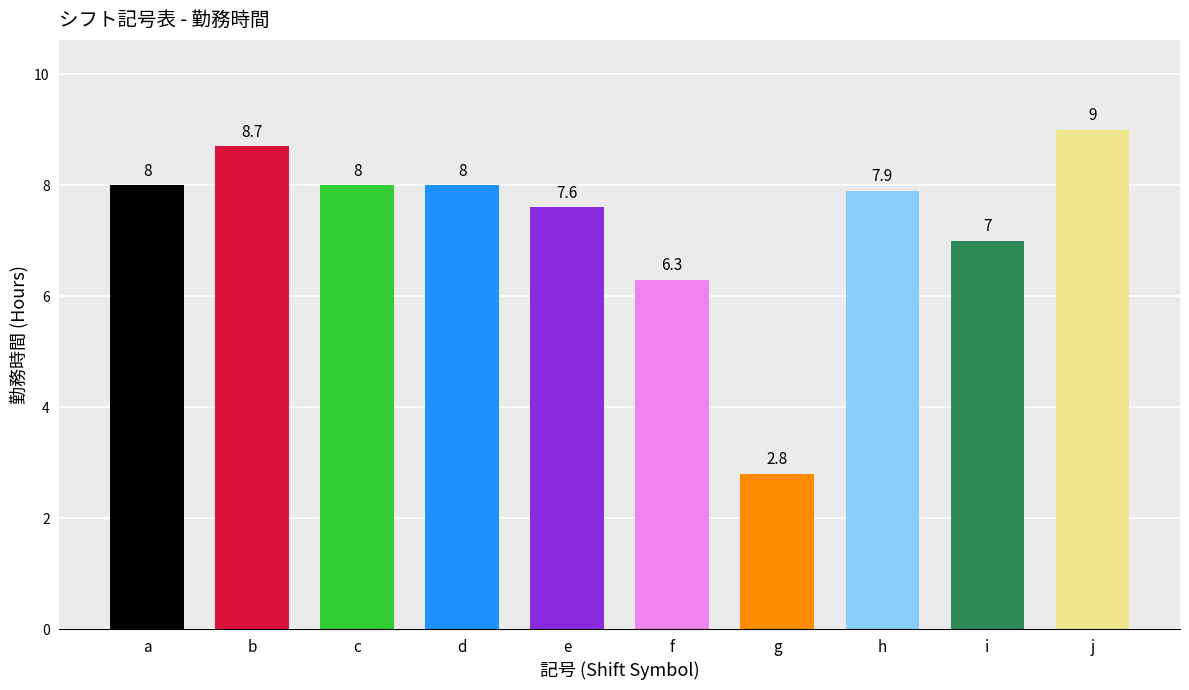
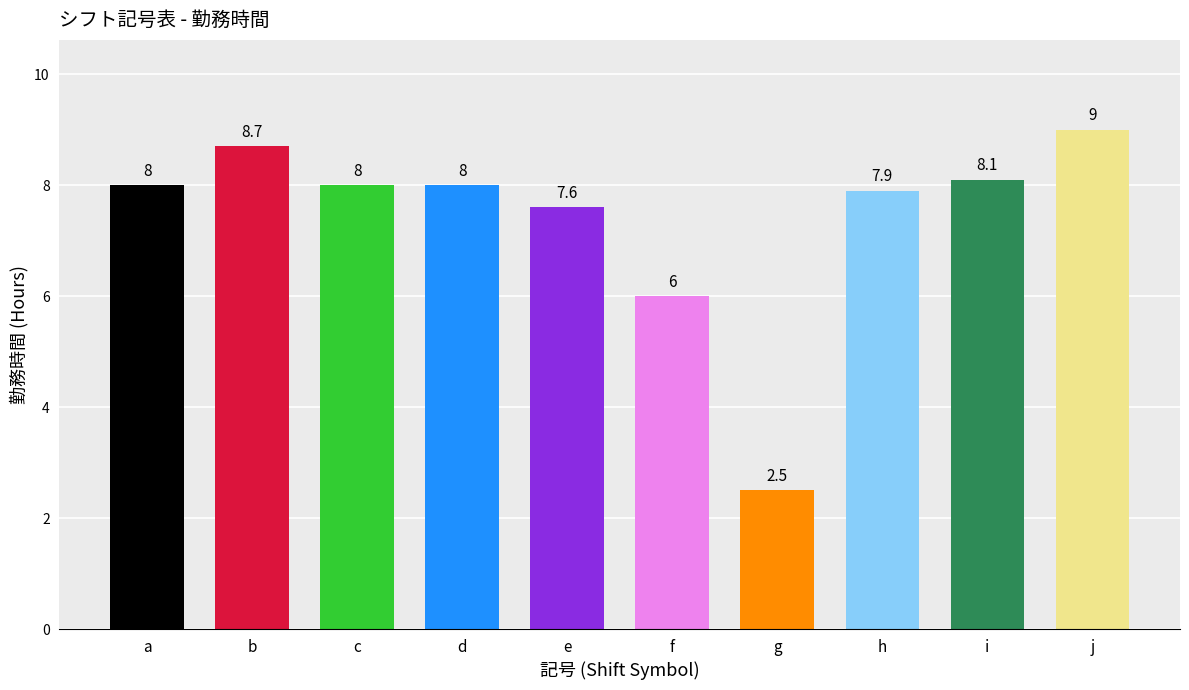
  {
    "a": 8,
    "b": 8.7,
    "c": 8,
    "d": 8,
    "e": 7.6,
-   "f": 6.3,
-   "g": 2.8,
+   "f": 6,
+   "g": 2.5,
    "h": 7.9,
-   "i": 7,
+   "i": 8.1,
    "j": 9
  }
